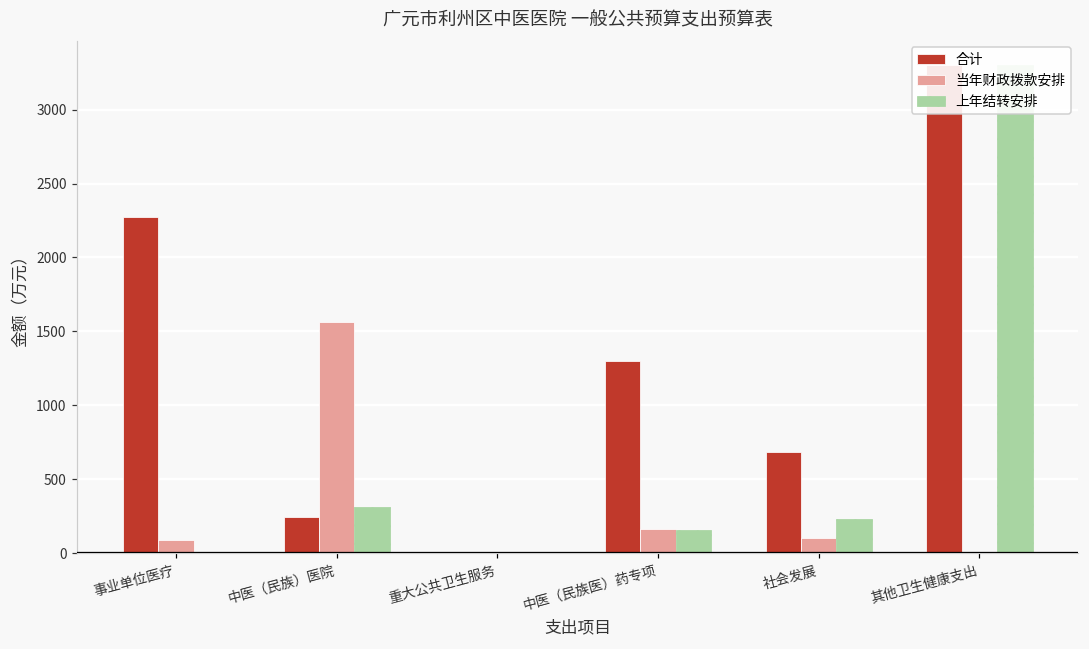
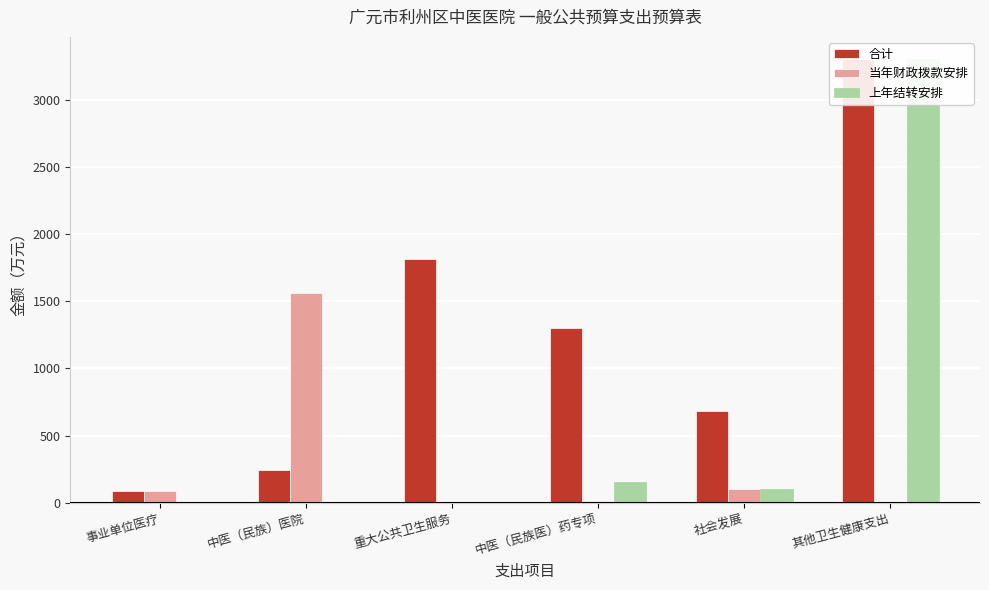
  {
    "合计": {
-     "事业单位医疗": 2270,
+     "事业单位医疗": 90,
      "中医（民族）医院": 240,
-     "重大公共卫生服务": 0,
+     "重大公共卫生服务": 1810,
      "中医（民族医）药专项": 1300,
      "社会发展": 690
    },
    "当年财政拨款安排": {
      "事业单位医疗": 90,
      "中医（民族）医院": 1560,
      "重大公共卫生服务": 0,
-     "中医（民族医）药专项": 160,
+     "中医（民族医）药专项": 20,
      "社会发展": 100,
      "其他卫生健康支出": 0
    },
    "上年结转安排": {
      "事业单位医疗": 0,
-     "中医（民族）医院": 310,
+     "中医（民族）医院": 0,
      "中医（民族医）药专项": 150,
-     "社会发展": 230
+     "社会发展": 100
    }
  }
